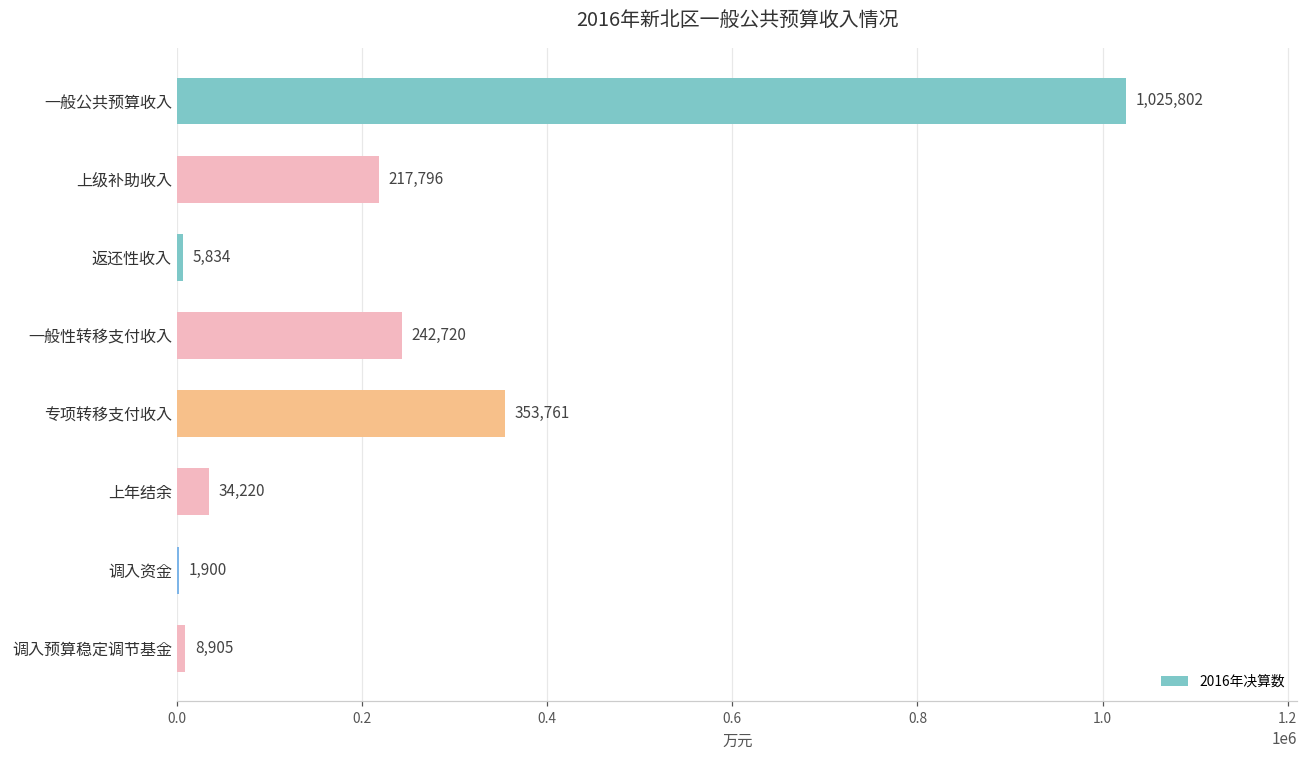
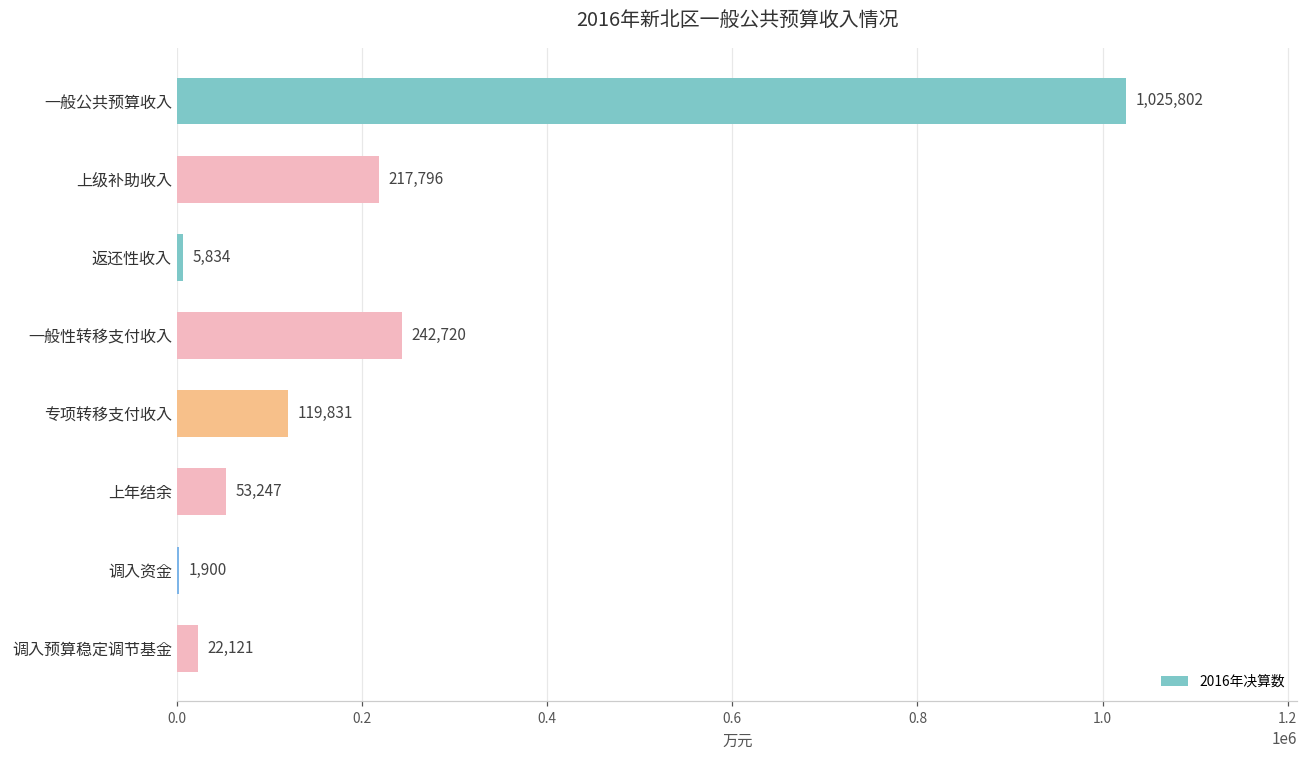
  {
    "一般公共预算收入": "1,025,802",
    "上级补助收入": "217,796",
    "返还性收入": "5,834",
    "一般性转移支付收入": "242,720",
-   "专项转移支付收入": "353,761",
-   "上年结余": "34,220",
+   "专项转移支付收入": "119,831",
+   "上年结余": "53,247",
    "调入资金": "1,900",
-   "调入预算稳定调节基金": "8,905"
+   "调入预算稳定调节基金": "22,121"
  }
